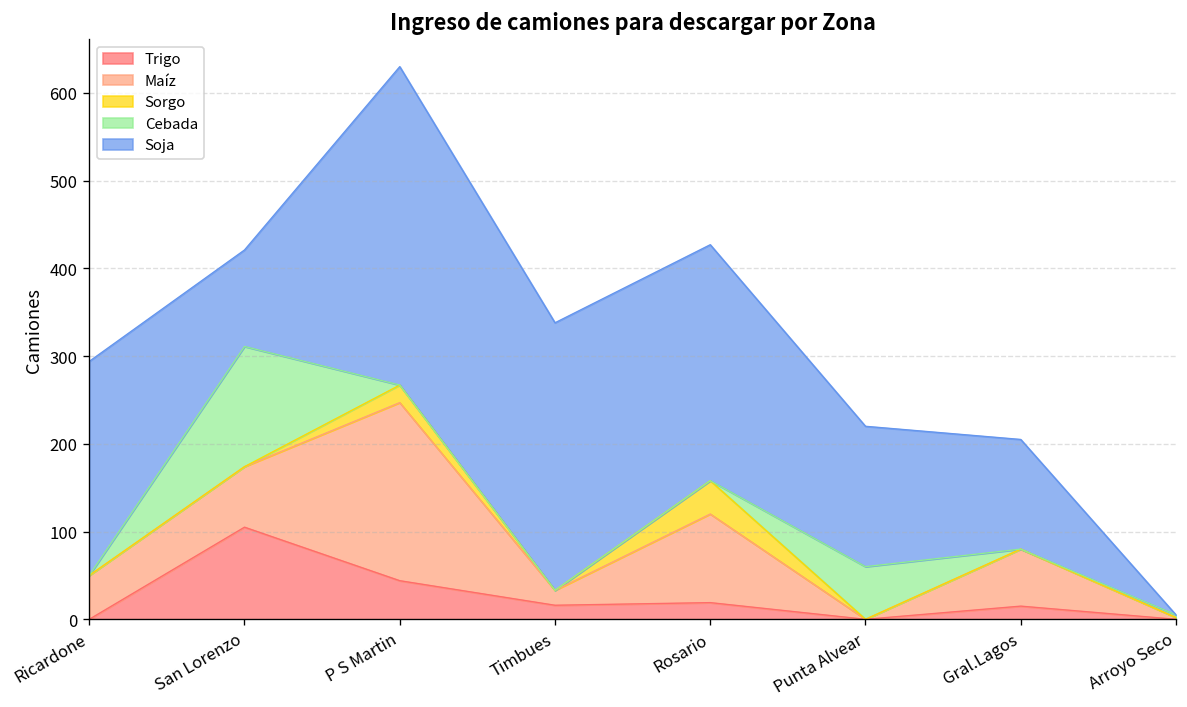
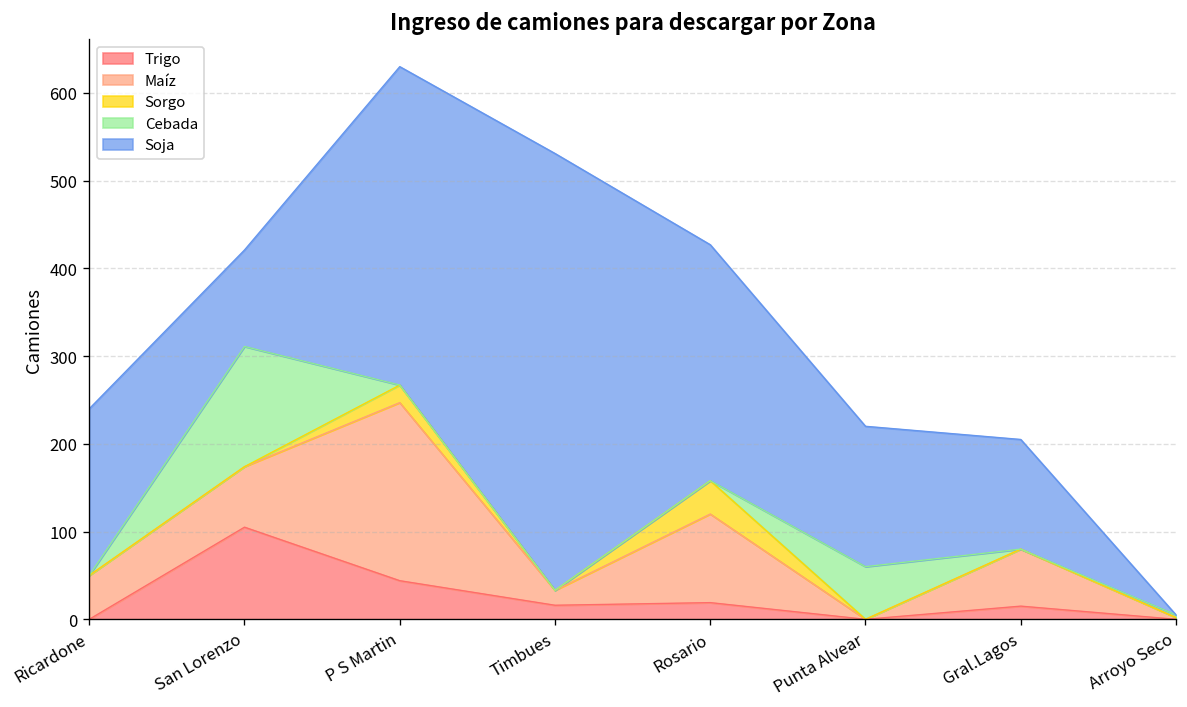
  {
    "Cebada": {
      "San Lorenzo": 140,
      "Punta Alvear": 60
    },
    "Soja": {
-     "Ricardone": 240,
+     "Ricardone": 190,
      "San Lorenzo": 110,
      "P S Martin": 360,
-     "Timbues": 310,
+     "Timbues": 500,
      "Rosario": 270,
      "Punta Alvear": 160,
      "Gral.Lagos": 130
    }
  }
